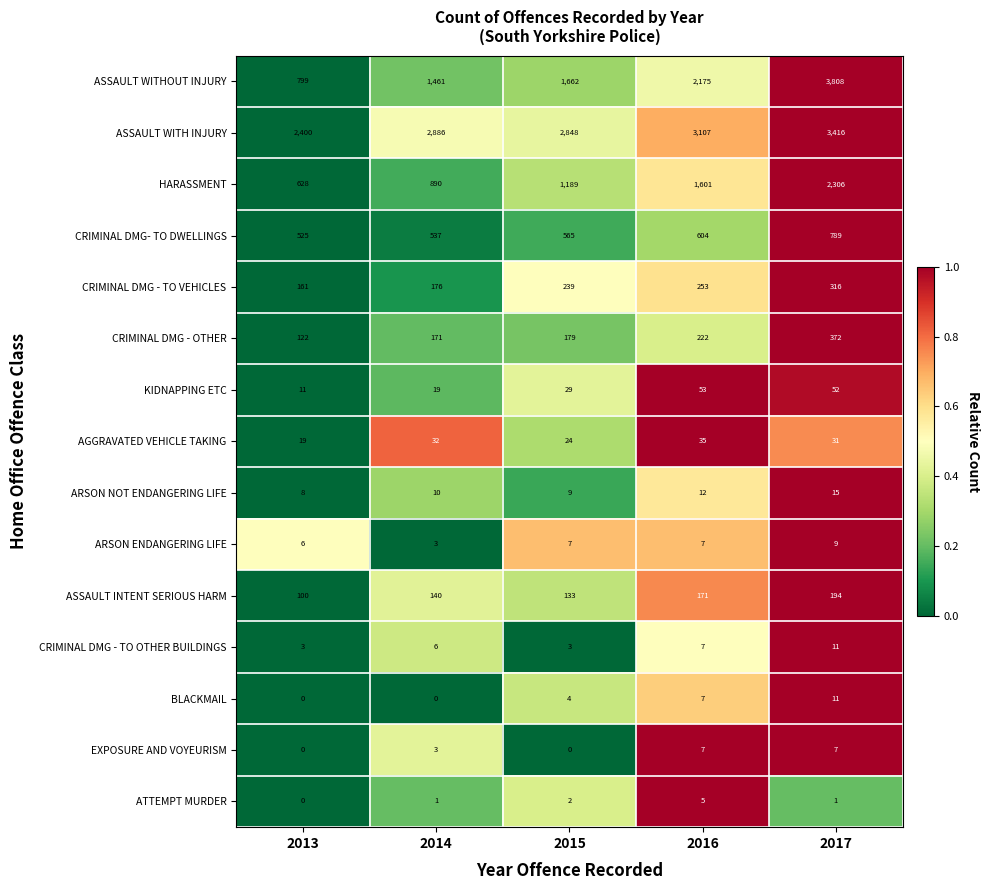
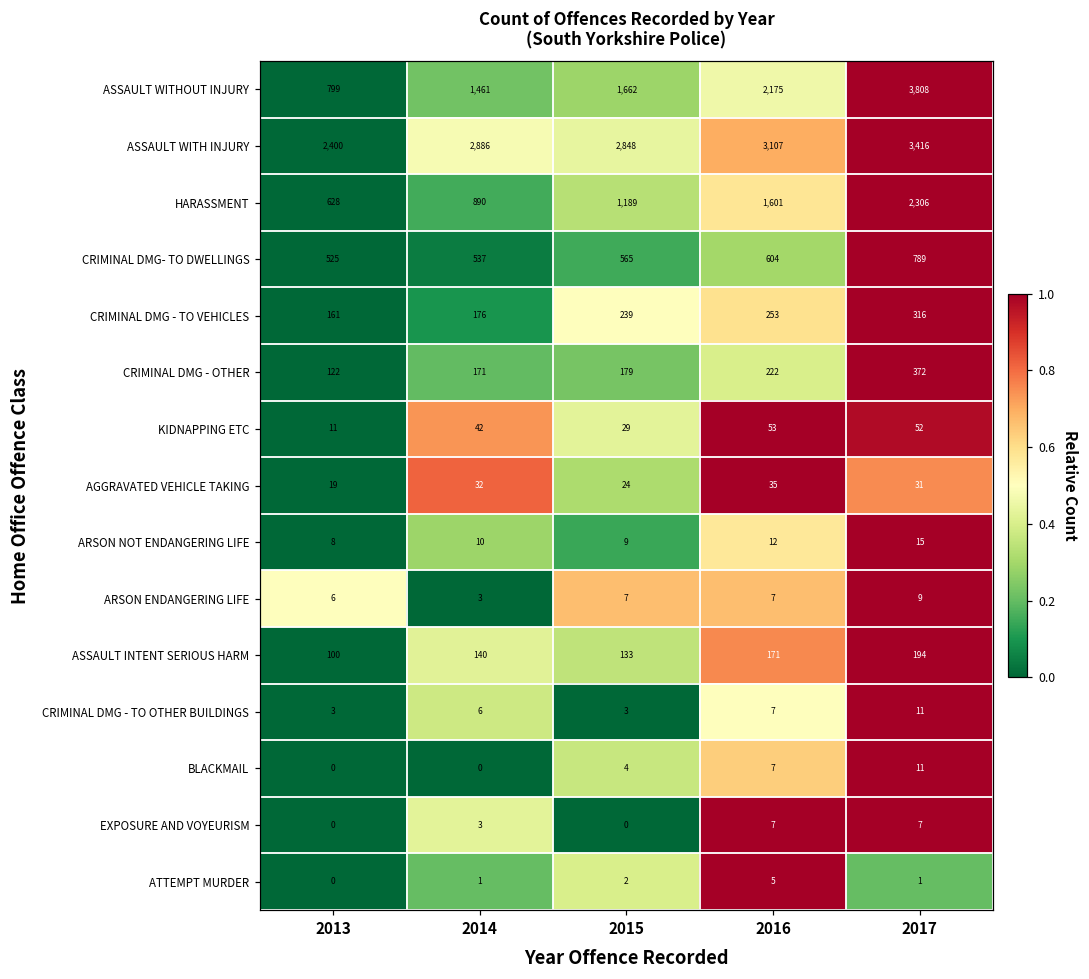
  {
    "ASSAULT WITHOUT INJURY": {
      "2013": "799",
      "2014": "1,461",
      "2015": "1,662",
      "2016": "2,175",
      "2017": "3,808"
    },
    "ASSAULT WITH INJURY": {
      "2013": "2,400",
      "2014": "2,886",
      "2015": "2,848",
      "2016": "3,107",
      "2017": "3,416"
    },
    "HARASSMENT": {
      "2013": "628",
      "2014": "890",
      "2015": "1,189",
      "2016": "1,601",
      "2017": "2,306"
    },
    "CRIMINAL DMG- TO DWELLINGS": {
      "2013": "525",
      "2014": "537",
      "2015": "565",
      "2016": "604",
      "2017": "789"
    },
    "CRIMINAL DMG - TO VEHICLES": {
      "2013": "161",
      "2014": "176",
      "2015": "239",
      "2016": "253",
      "2017": "316"
    },
    "CRIMINAL DMG - OTHER": {
      "2013": "122",
      "2014": "171",
      "2015": "179",
      "2016": "222",
      "2017": "372"
    },
    "KIDNAPPING ETC": {
      "2013": "11",
-     "2014": "19",
+     "2014": "42",
      "2015": "29",
      "2016": "53",
      "2017": "52"
    },
    "AGGRAVATED VEHICLE TAKING": {
      "2013": "19",
      "2014": "32",
      "2015": "24",
      "2016": "35",
      "2017": "31"
    },
    "ARSON NOT ENDANGERING LIFE": {
      "2013": "8",
      "2014": "10",
      "2015": "9",
      "2016": "12",
      "2017": "15"
    },
    "ARSON ENDANGERING LIFE": {
      "2013": "6",
      "2014": "3",
      "2015": "7",
      "2016": "7",
      "2017": "9"
    },
    "ASSAULT INTENT SERIOUS HARM": {
      "2013": "100",
      "2014": "140",
      "2015": "133",
      "2016": "171",
      "2017": "194"
    },
    "CRIMINAL DMG - TO OTHER BUILDINGS": {
      "2013": "3",
      "2014": "6",
      "2015": "3",
      "2016": "7",
      "2017": "11"
    },
    "BLACKMAIL": {
      "2013": "0",
      "2014": "0",
      "2015": "4",
      "2016": "7",
      "2017": "11"
    },
    "EXPOSURE AND VOYEURISM": {
      "2013": "0",
      "2014": "3",
      "2015": "0",
      "2016": "7",
      "2017": "7"
    },
    "ATTEMPT MURDER": {
      "2013": "0",
      "2014": "1",
      "2015": "2",
      "2016": "5",
      "2017": "1"
    }
  }
